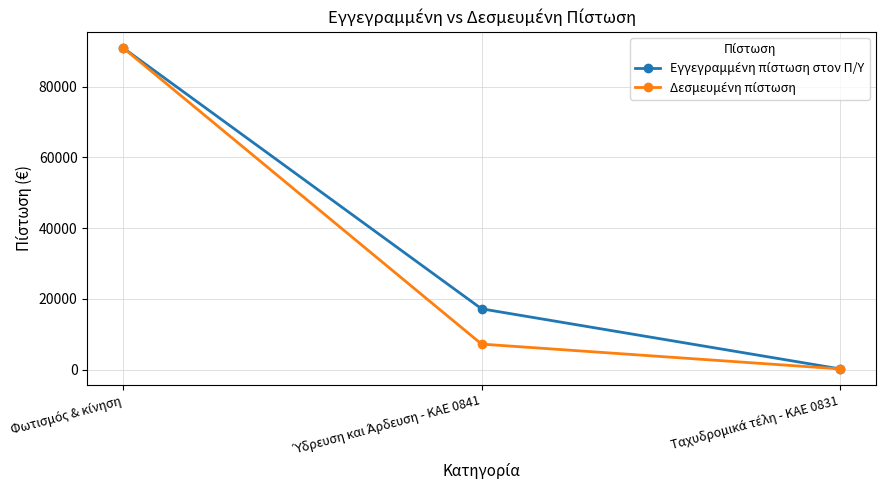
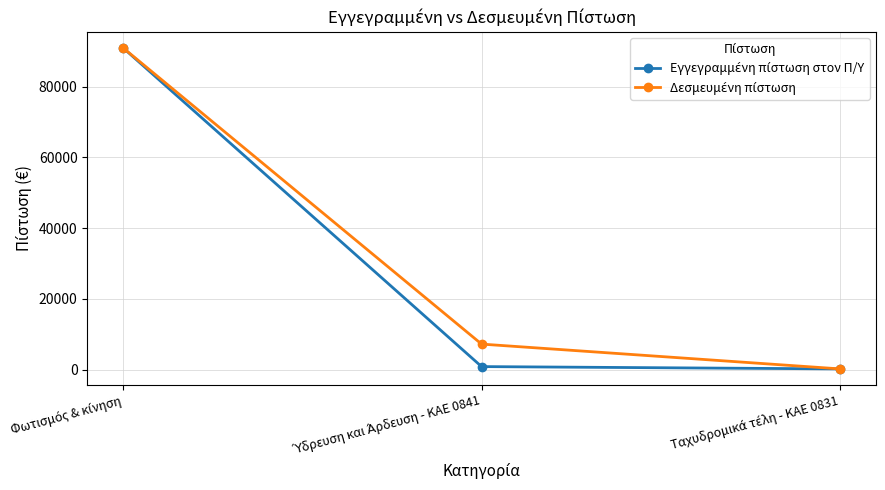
  {
    "Εγγεγραμμένη πίστωση στον Π/Υ": {
-     "Ύδρευση και Άρδευση - ΚΑΕ 0841": 17000
+     "Ύδρευση και Άρδευση - ΚΑΕ 0841": 1000
    },
    "Δεσμευμένη πίστωση": {
      "Ύδρευση και Άρδευση - ΚΑΕ 0841": 7000
    }
  }
